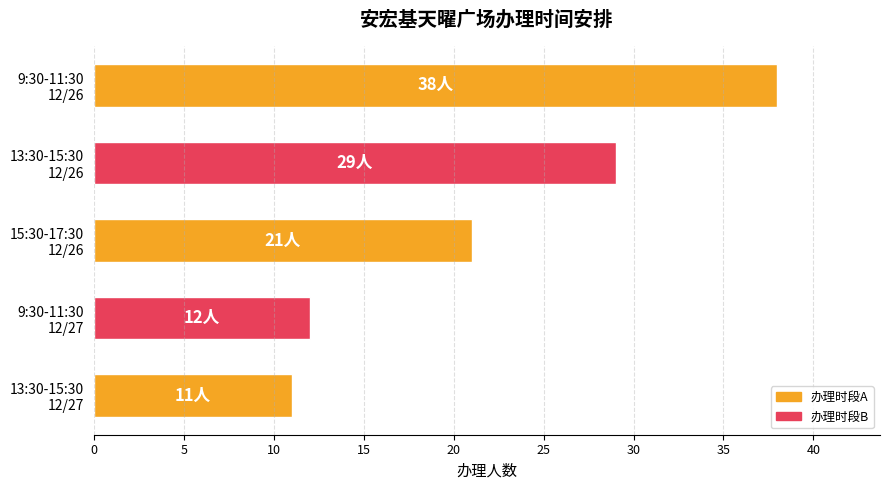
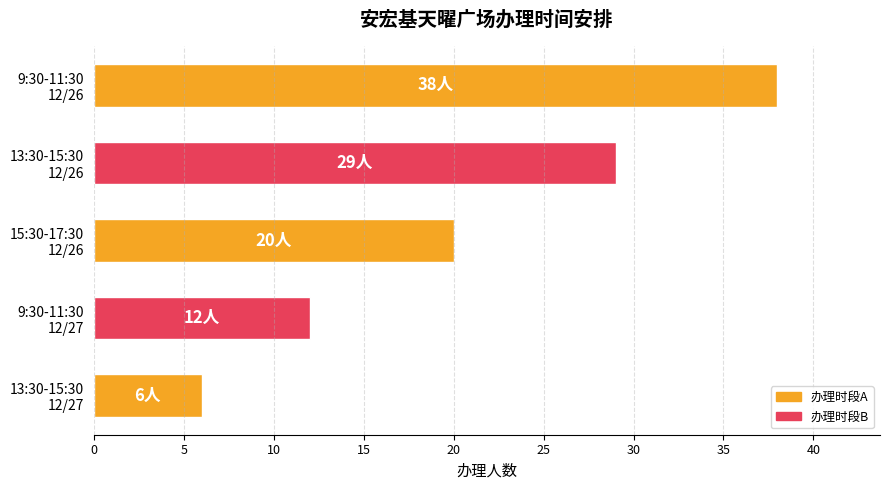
  {
    "9:30-11:30 12/26": "38人",
    "13:30-15:30 12/26": "29人",
-   "15:30-17:30 12/26": "21人",
+   "15:30-17:30 12/26": "20人",
    "9:30-11:30 12/27": "12人",
-   "13:30-15:30 12/27": "11人"
+   "13:30-15:30 12/27": "6人"
  }
